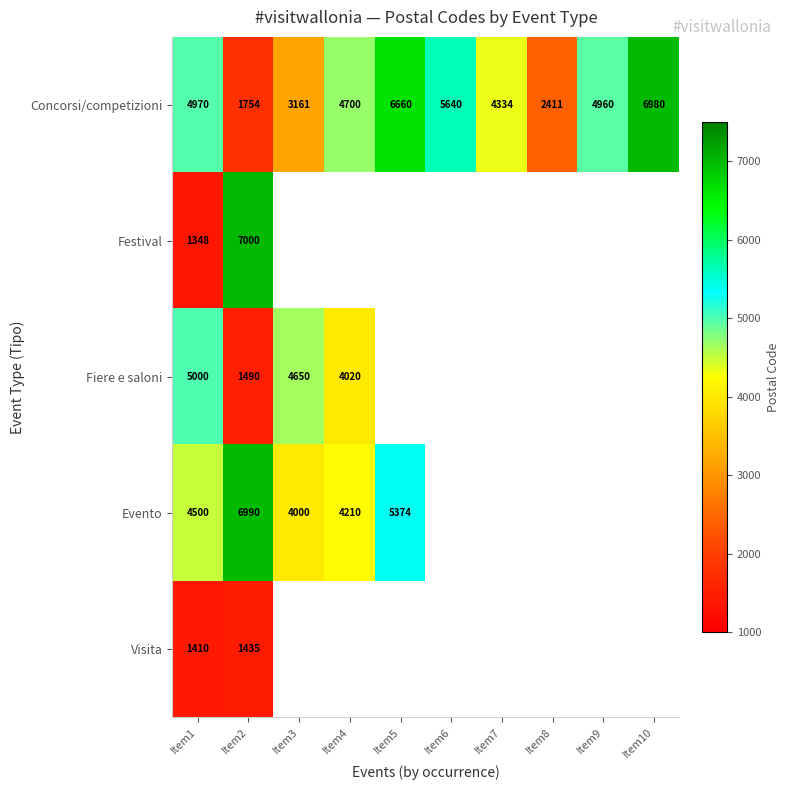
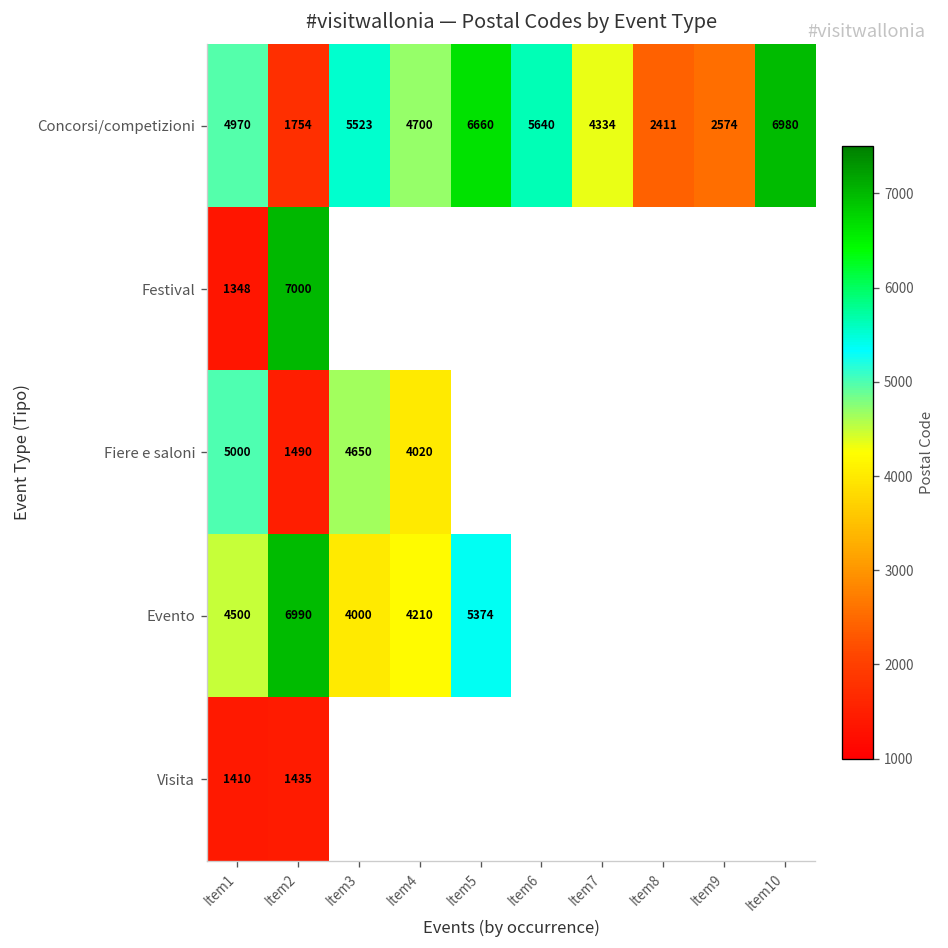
  {
    "Concorsi/competizioni": {
      "Item1": 4970,
      "Item2": 1754,
-     "Item3": 3161,
+     "Item3": 5523,
      "Item4": 4700,
      "Item5": 6660,
      "Item6": 5640,
      "Item7": 4334,
      "Item8": 2411,
-     "Item9": 4960,
+     "Item9": 2574,
      "Item10": 6980
    },
    "Festival": {
      "Item1": 1348,
      "Item2": 7000
    },
    "Fiere e saloni": {
      "Item1": 5000,
      "Item2": 1490,
      "Item3": 4650,
      "Item4": 4020
    },
    "Evento": {
      "Item1": 4500,
      "Item2": 6990,
      "Item3": 4000,
      "Item4": 4210,
      "Item5": 5374
    },
    "Visita": {
      "Item1": 1410,
      "Item2": 1435
    }
  }
